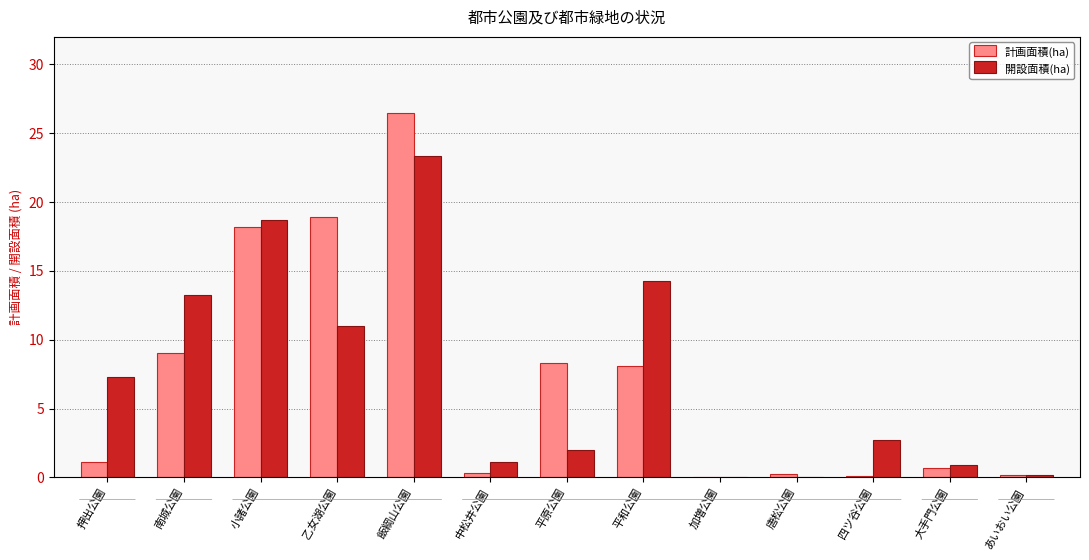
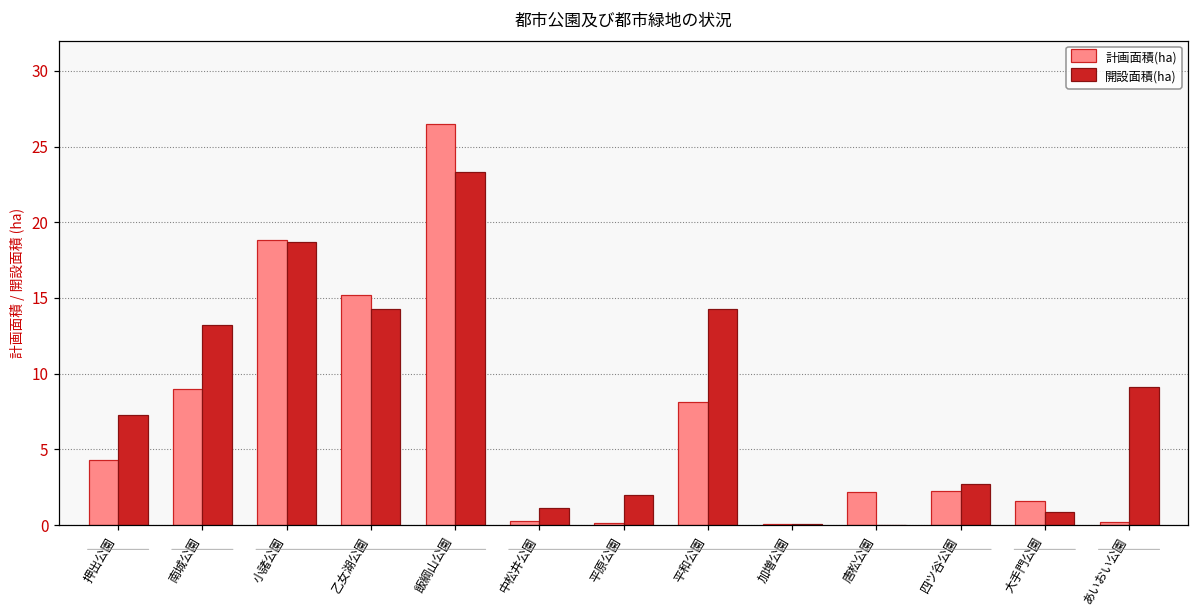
  {
    "計画面積(ha)": {
-     "押出公園": 1.1,
+     "押出公園": 4.3,
      "南城公園": 9.0,
-     "小諸公園": 18.2,
-     "乙女湖公園": 18.9,
+     "小諸公園": 18.8,
+     "乙女湖公園": 15.2,
      "飯綱山公園": 26.5,
      "中松井公園": 0.3,
-     "平原公園": 8.3,
+     "平原公園": 0.1,
      "平和公園": 8.1,
-     "唐松公園": 0.3,
-     "四ツ谷公園": 0.1,
-     "大手門公園": 0.7,
+     "唐松公園": 2.2,
+     "四ツ谷公園": 2.3,
+     "大手門公園": 1.6,
      "あいおい公園": 0.2
    },
    "開設面積(ha)": {
      "押出公園": 7.3,
      "南城公園": 13.2,
      "小諸公園": 18.7,
-     "乙女湖公園": 11.0,
+     "乙女湖公園": 14.3,
      "飯綱山公園": 23.4,
      "中松井公園": 1.1,
      "平原公園": 2.0,
      "平和公園": 14.3,
      "唐松公園": 0.0,
      "四ツ谷公園": 2.7,
      "大手門公園": 0.9,
-     "あいおい公園": 0.2
+     "あいおい公園": 9.1
    }
  }
